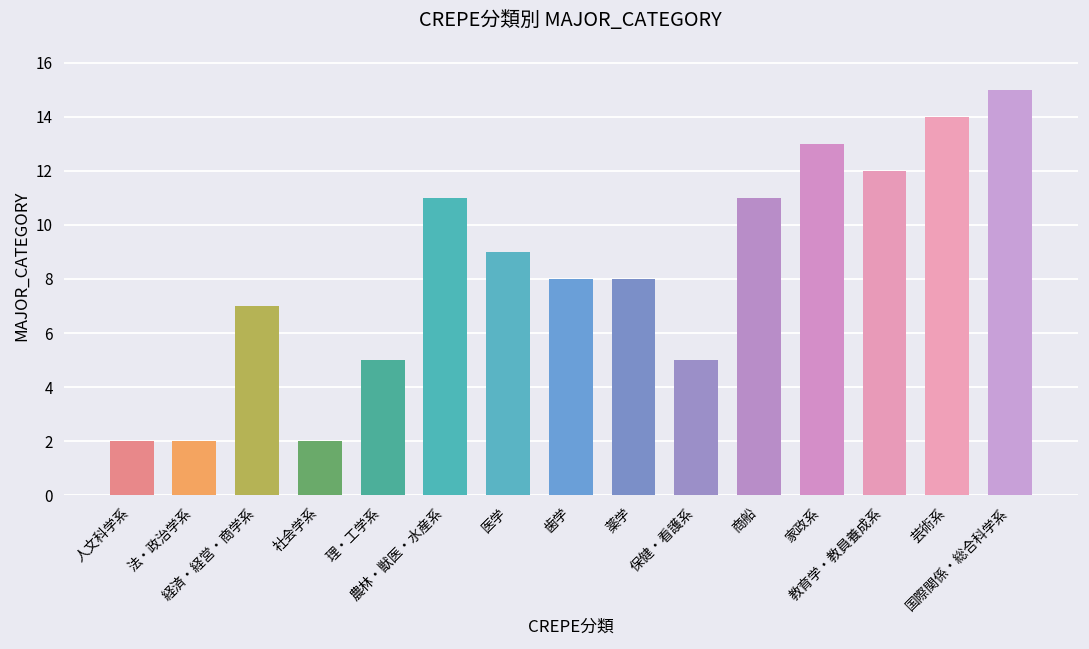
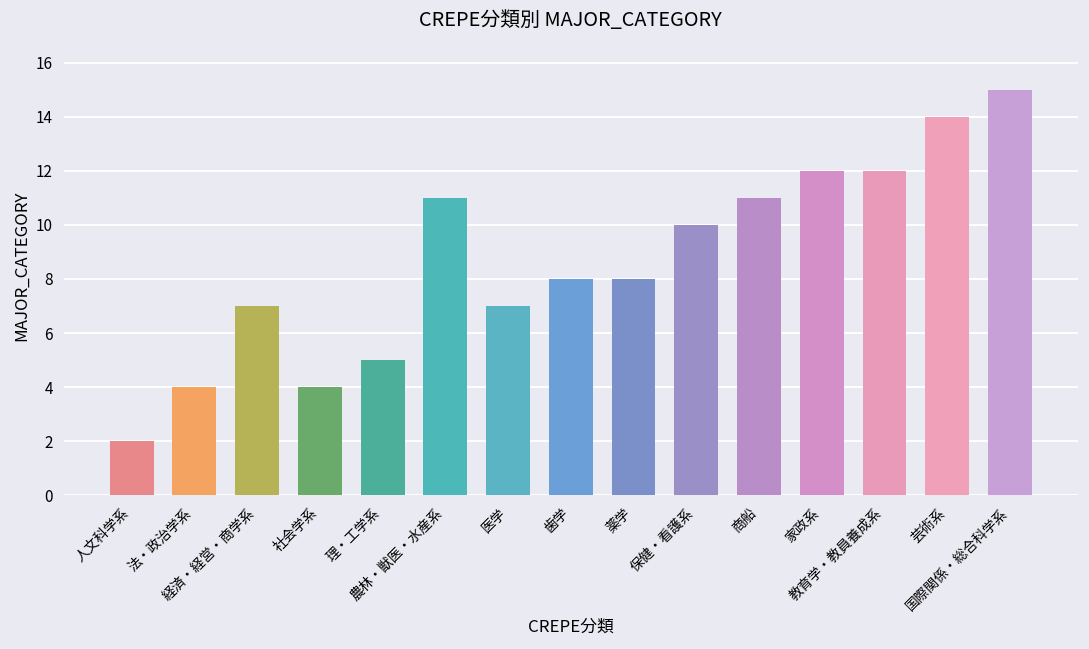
  {
    "人文科学系": 2,
-   "法・政治学系": 2,
+   "法・政治学系": 4,
    "経済・経営・商学系": 7,
-   "社会学系": 2,
+   "社会学系": 4,
    "理・工学系": 5,
    "農林・獣医・水産系": 11,
-   "医学": 9,
+   "医学": 7,
    "歯学": 8,
    "薬学": 8,
-   "保健・看護系": 5,
+   "保健・看護系": 10,
    "商船": 11,
-   "家政系": 13,
+   "家政系": 12,
    "教育学・教員養成系": 12,
    "芸術系": 14,
    "国際関係・総合科学系": 15
  }
